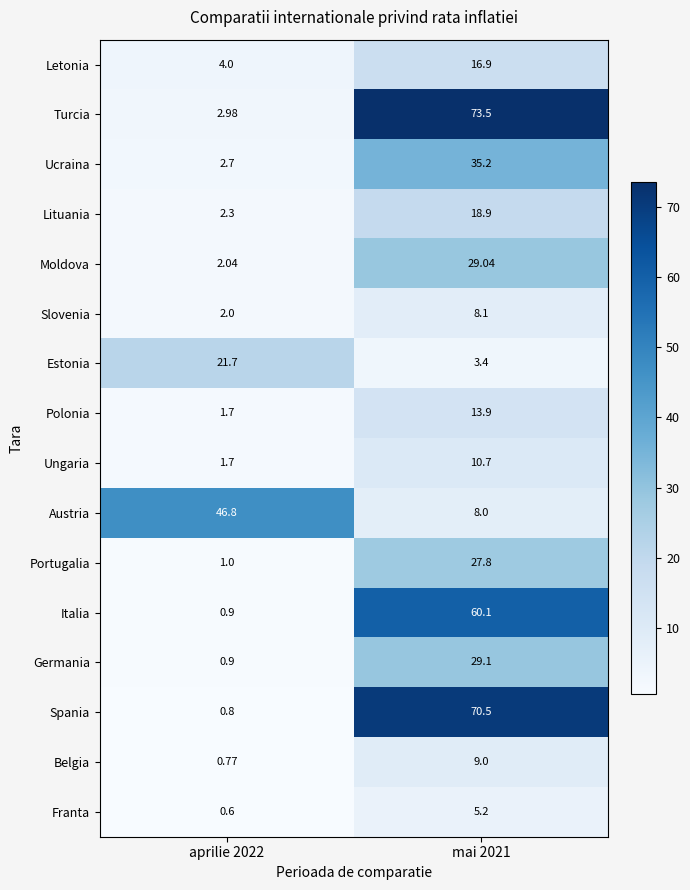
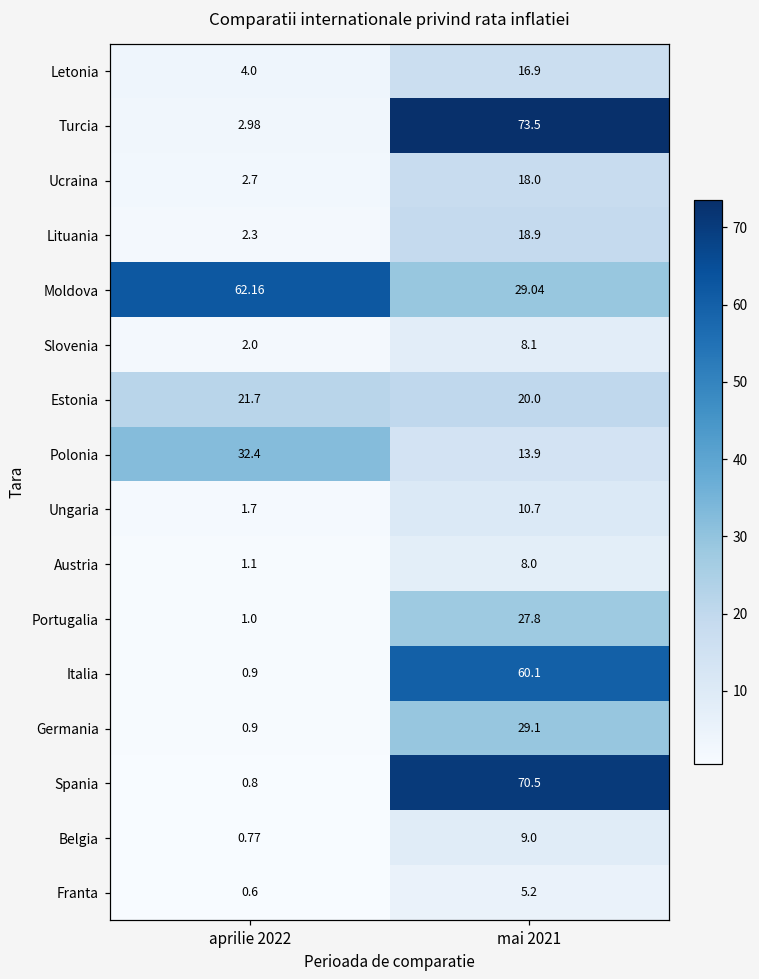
  {
    "Letonia": {
      "aprilie 2022": 4.0,
      "mai 2021": 16.9
    },
    "Turcia": {
      "aprilie 2022": 2.98,
      "mai 2021": 73.5
    },
    "Ucraina": {
      "aprilie 2022": 2.7,
-     "mai 2021": 35.2
+     "mai 2021": 18.0
    },
    "Lituania": {
      "aprilie 2022": 2.3,
      "mai 2021": 18.9
    },
    "Moldova": {
-     "aprilie 2022": 2.04,
+     "aprilie 2022": 62.16,
      "mai 2021": 29.04
    },
    "Slovenia": {
      "aprilie 2022": 2.0,
      "mai 2021": 8.1
    },
    "Estonia": {
      "aprilie 2022": 21.7,
-     "mai 2021": 3.4
+     "mai 2021": 20.0
    },
    "Polonia": {
-     "aprilie 2022": 1.7,
+     "aprilie 2022": 32.4,
      "mai 2021": 13.9
    },
    "Ungaria": {
      "aprilie 2022": 1.7,
      "mai 2021": 10.7
    },
    "Austria": {
-     "aprilie 2022": 46.8,
+     "aprilie 2022": 1.1,
      "mai 2021": 8.0
    },
    "Portugalia": {
      "aprilie 2022": 1.0,
      "mai 2021": 27.8
    },
    "Italia": {
      "aprilie 2022": 0.9,
      "mai 2021": 60.1
    },
    "Germania": {
      "aprilie 2022": 0.9,
      "mai 2021": 29.1
    },
    "Spania": {
      "aprilie 2022": 0.8,
      "mai 2021": 70.5
    },
    "Belgia": {
      "aprilie 2022": 0.77,
      "mai 2021": 9.0
    },
    "Franta": {
      "aprilie 2022": 0.6,
      "mai 2021": 5.2
    }
  }
